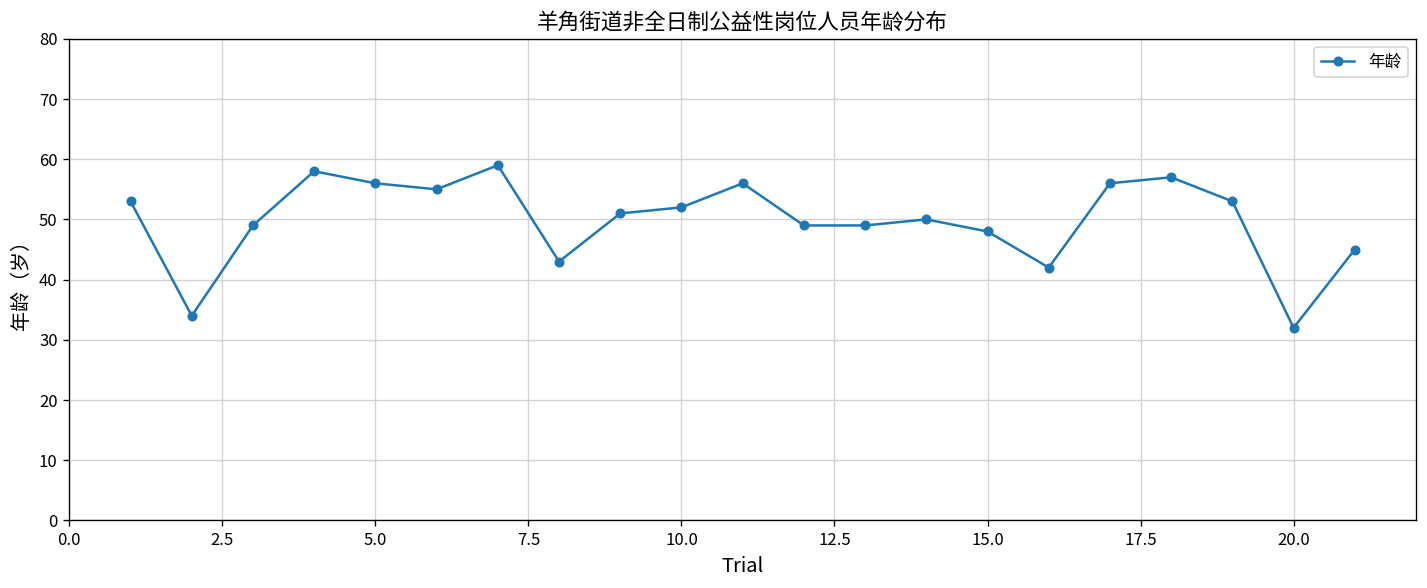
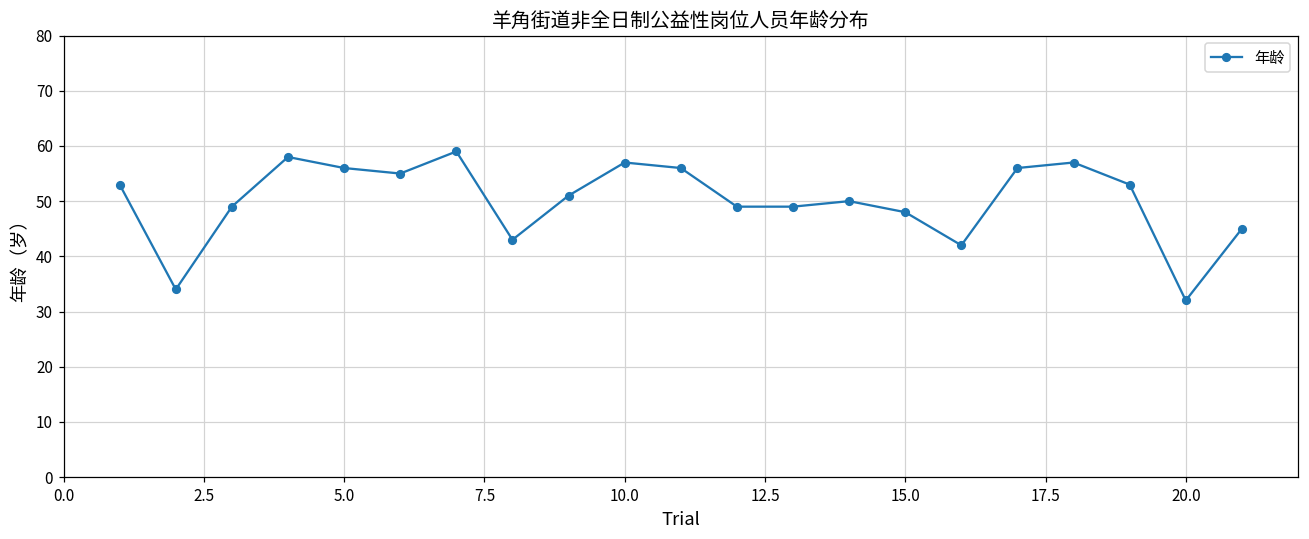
  {
    "5.0": 56,
-   "10.0": 52,
+   "10.0": 57,
    "15.0": 48,
    "20.0": 32
  }
